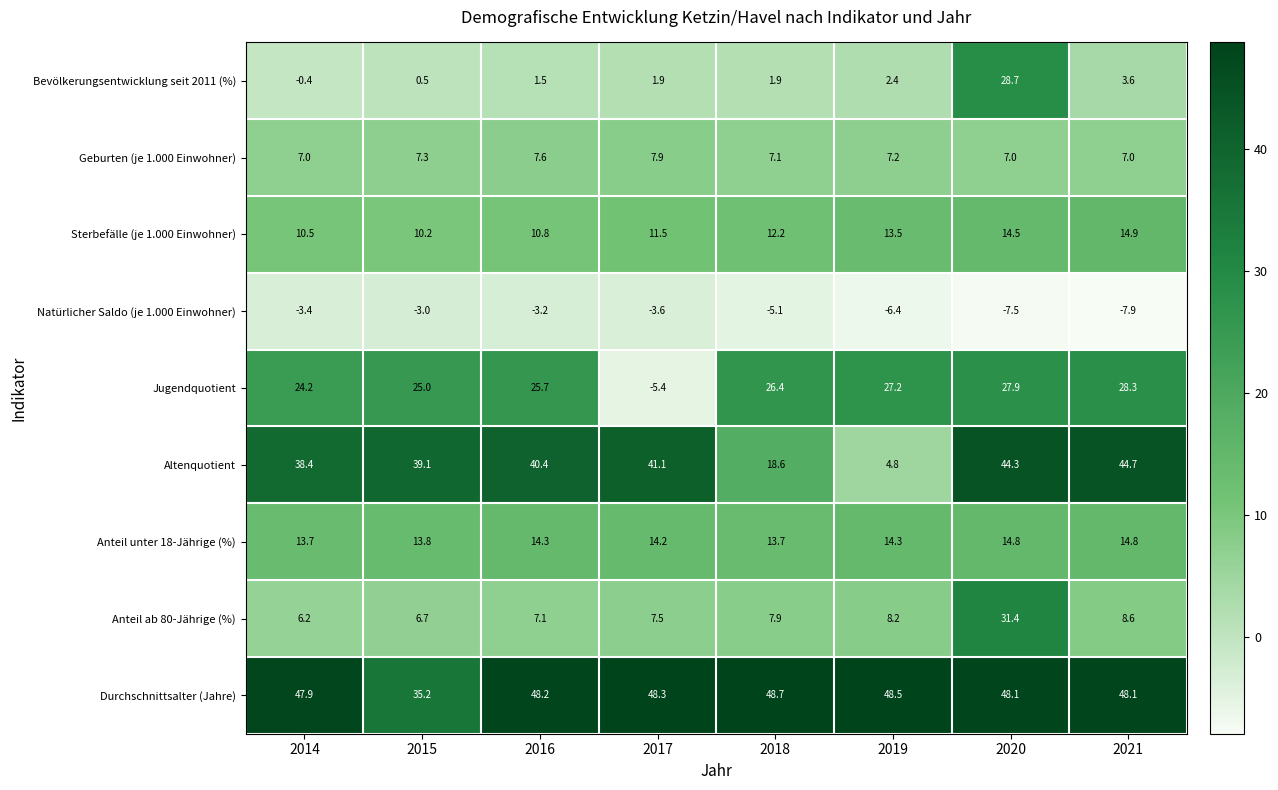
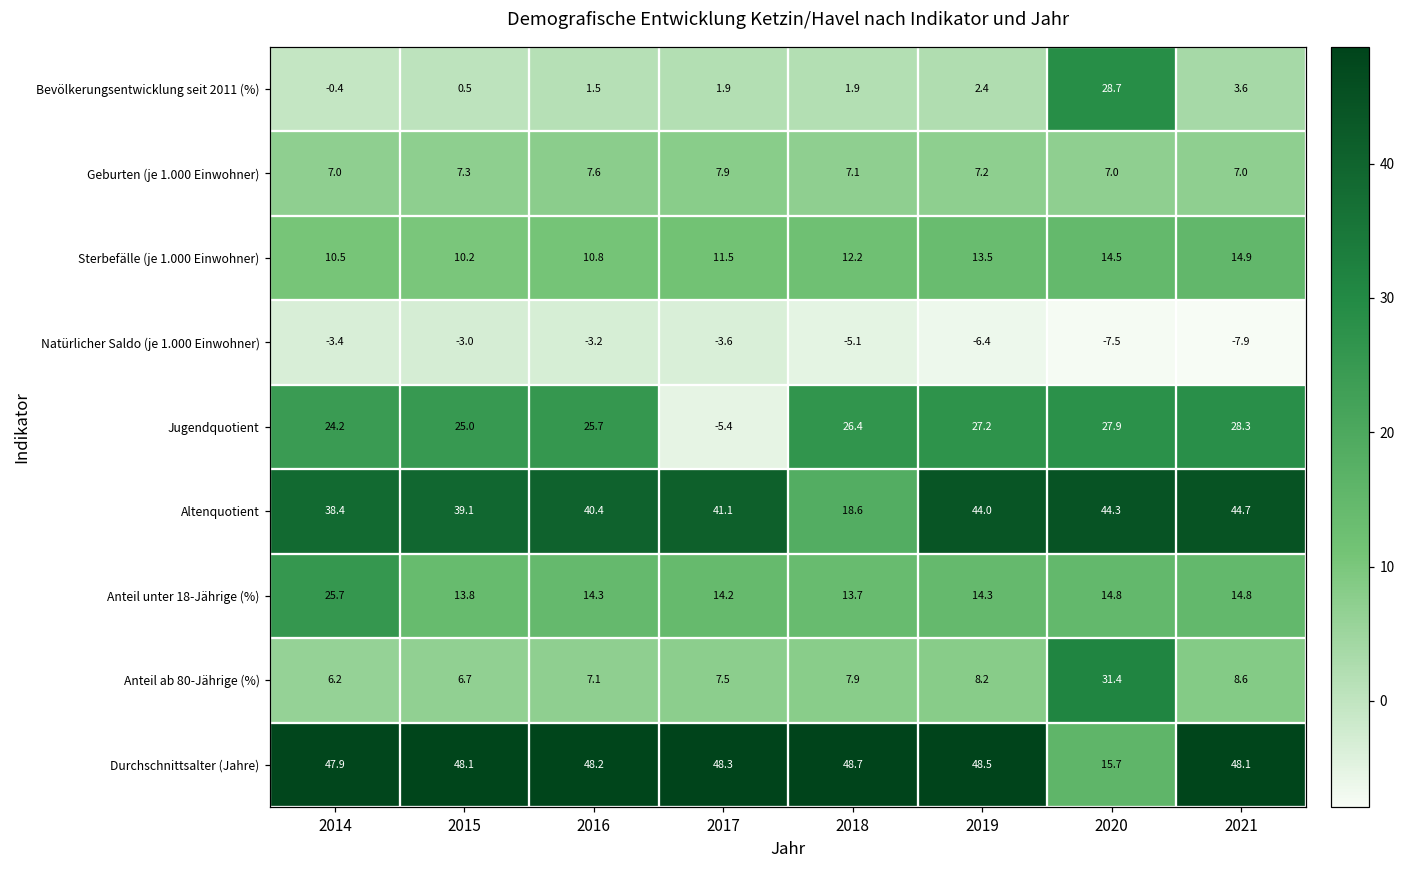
  {
    "Bevölkerungsentwicklung seit 2011 (%)": {
      "2014": -0.4,
      "2015": 0.5,
      "2016": 1.5,
      "2017": 1.9,
      "2018": 1.9,
      "2019": 2.4,
      "2020": 28.7,
      "2021": 3.6
    },
    "Geburten (je 1.000 Einwohner)": {
      "2014": 7.0,
      "2015": 7.3,
      "2016": 7.6,
      "2017": 7.9,
      "2018": 7.1,
      "2019": 7.2,
      "2020": 7.0,
      "2021": 7.0
    },
    "Sterbefälle (je 1.000 Einwohner)": {
      "2014": 10.5,
      "2015": 10.2,
      "2016": 10.8,
      "2017": 11.5,
      "2018": 12.2,
      "2019": 13.5,
      "2020": 14.5,
      "2021": 14.9
    },
    "Natürlicher Saldo (je 1.000 Einwohner)": {
      "2014": -3.4,
      "2015": -3.0,
      "2016": -3.2,
      "2017": -3.6,
      "2018": -5.1,
      "2019": -6.4,
      "2020": -7.5,
      "2021": -7.9
    },
    "Jugendquotient": {
      "2014": 24.2,
      "2015": 25.0,
      "2016": 25.7,
      "2017": -5.4,
      "2018": 26.4,
      "2019": 27.2,
      "2020": 27.9,
      "2021": 28.3
    },
    "Altenquotient": {
      "2014": 38.4,
      "2015": 39.1,
      "2016": 40.4,
      "2017": 41.1,
      "2018": 18.6,
-     "2019": 4.8,
+     "2019": 44.0,
      "2020": 44.3,
      "2021": 44.7
    },
    "Anteil unter 18-Jährige (%)": {
-     "2014": 13.7,
+     "2014": 25.7,
      "2015": 13.8,
      "2016": 14.3,
      "2017": 14.2,
      "2018": 13.7,
      "2019": 14.3,
      "2020": 14.8,
      "2021": 14.8
    },
    "Anteil ab 80-Jährige (%)": {
      "2014": 6.2,
      "2015": 6.7,
      "2016": 7.1,
      "2017": 7.5,
      "2018": 7.9,
      "2019": 8.2,
      "2020": 31.4,
      "2021": 8.6
    },
    "Durchschnittsalter (Jahre)": {
      "2014": 47.9,
-     "2015": 35.2,
+     "2015": 48.1,
      "2016": 48.2,
      "2017": 48.3,
      "2018": 48.7,
      "2019": 48.5,
-     "2020": 48.1,
+     "2020": 15.7,
      "2021": 48.1
    }
  }
